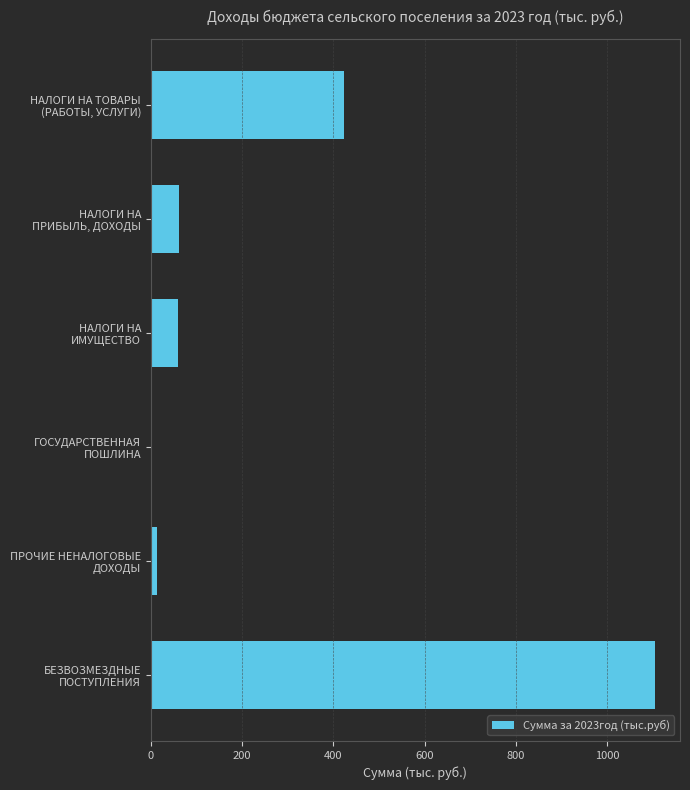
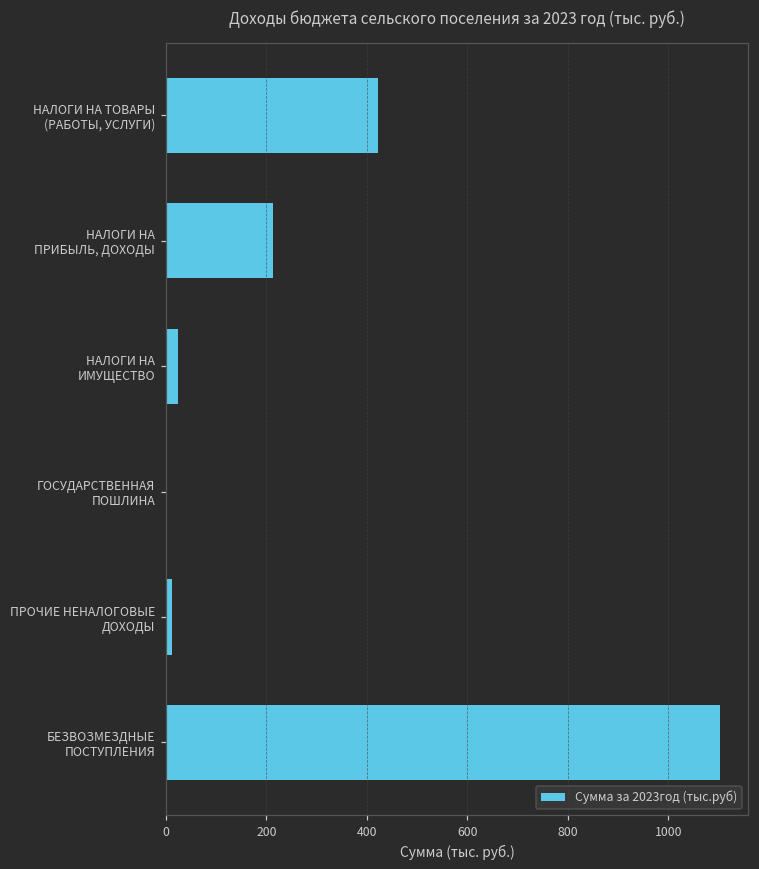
  {
    "НАЛОГИ НА ТОВАРЫ (РАБОТЫ, УСЛУГИ)": 420,
-   "НАЛОГИ НА ПРИБЫЛЬ, ДОХОДЫ": 60,
-   "НАЛОГИ НА ИМУЩЕСТВО": 60,
+   "НАЛОГИ НА ПРИБЫЛЬ, ДОХОДЫ": 210,
+   "НАЛОГИ НА ИМУЩЕСТВО": 20,
    "ГОСУДАРСТВЕННАЯ ПОШЛИНА": 0,
    "ПРОЧИЕ НЕНАЛОГОВЫЕ ДОХОДЫ": 10,
    "БЕЗВОЗМЕЗДНЫЕ ПОСТУПЛЕНИЯ": 1100
  }
